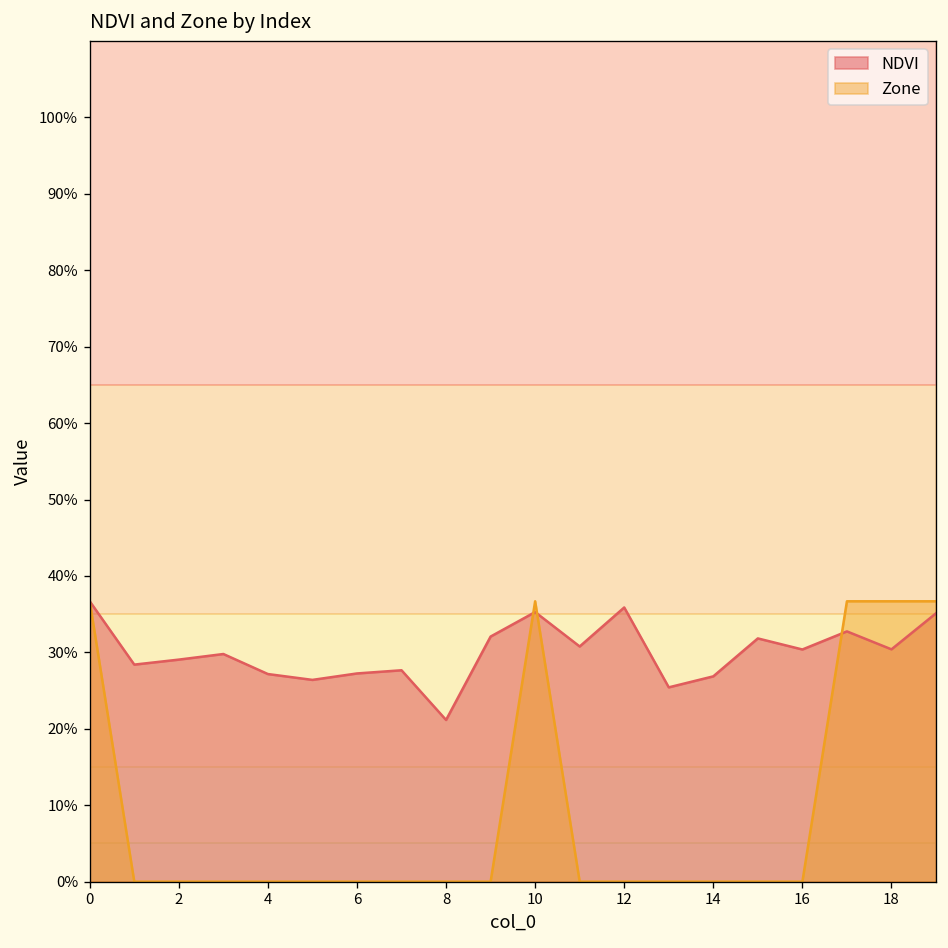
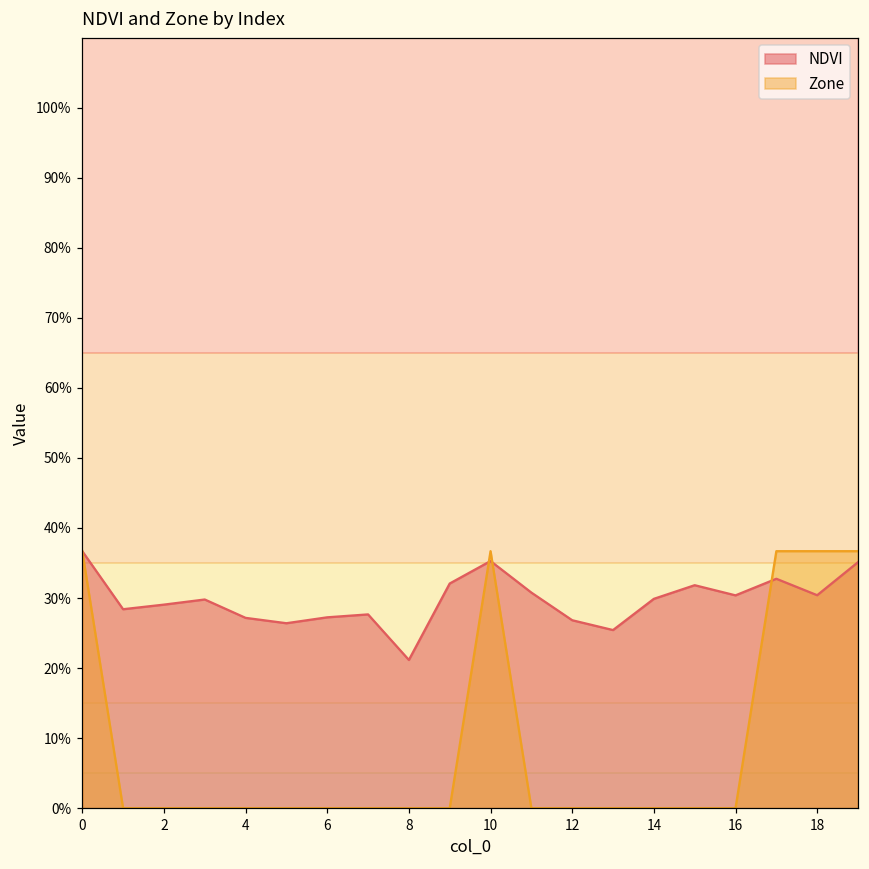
  {
    "NDVI": {
      "2": "29%",
      "4": "27%",
      "6": "27%",
      "8": "21%",
      "10": "35%",
-     "12": "36%",
-     "14": "27%",
+     "12": "27%",
+     "14": "30%",
      "16": "30%",
      "18": "30%"
    },
    "Zone": {
      "2": "0%",
      "4": "0%",
      "6": "0%",
      "8": "0%",
      "10": "37%",
      "12": "0%",
      "14": "0%",
      "16": "0%",
      "18": "37%"
    }
  }
